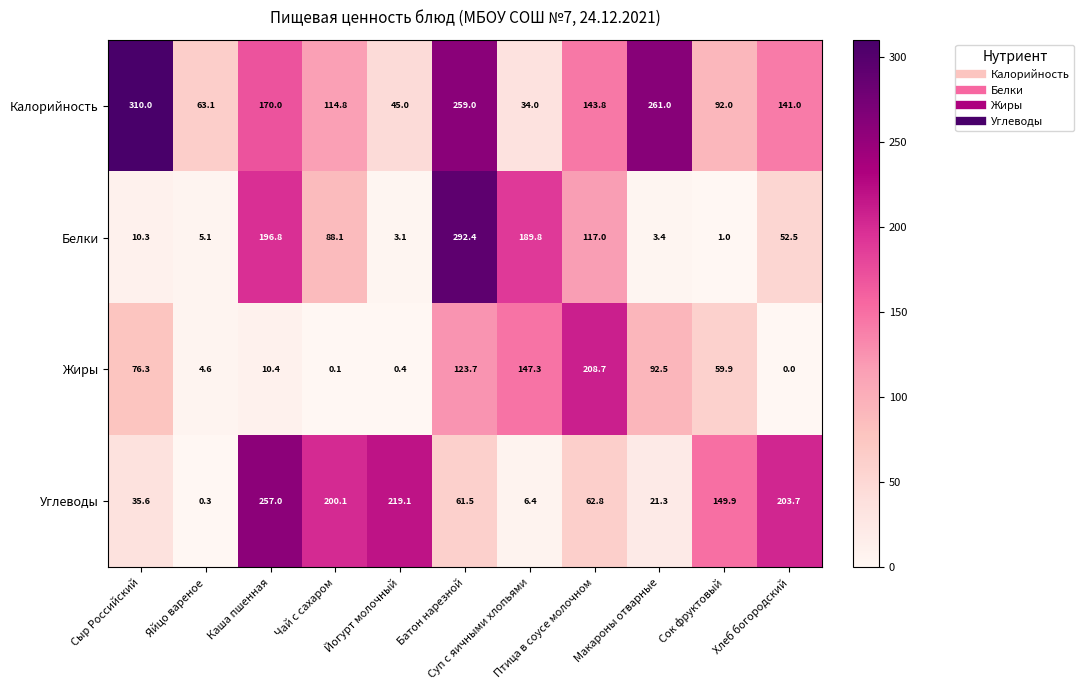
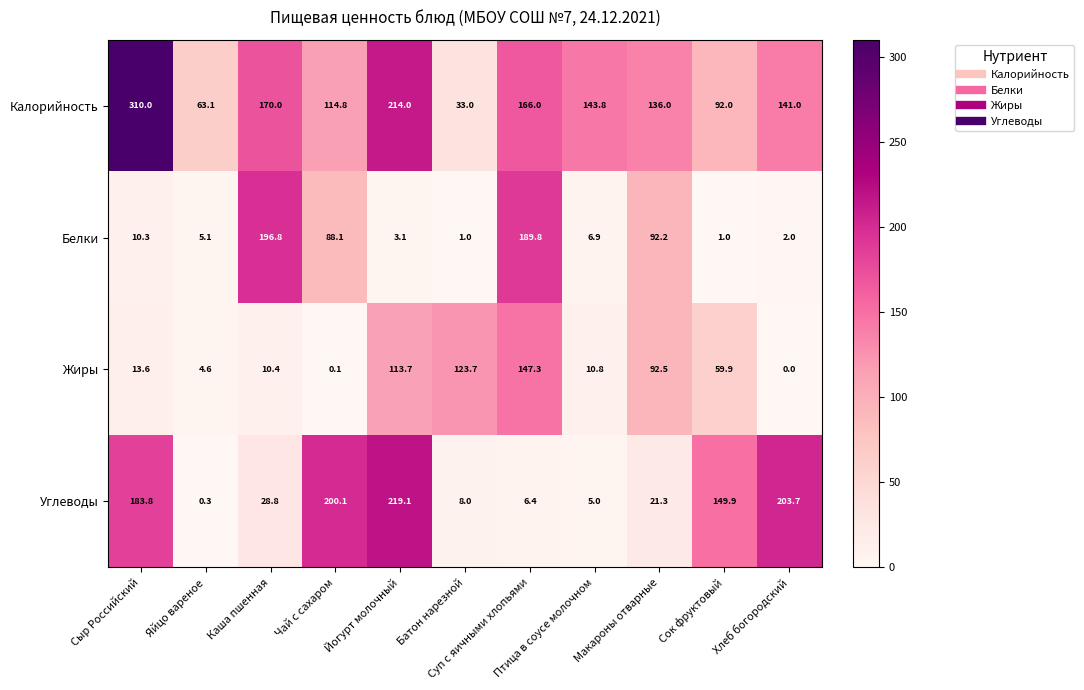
  {
    "Калорийность": {
      "Сыр Российский": 310.0,
      "Яйцо вареное": 63.1,
      "Каша пшенная": 170.0,
      "Чай с сахаром": 114.8,
-     "Йогурт молочный": 45.0,
-     "Батон нарезной": 259.0,
-     "Суп с яичными хлопьями": 34.0,
+     "Йогурт молочный": 214.0,
+     "Батон нарезной": 33.0,
+     "Суп с яичными хлопьями": 166.0,
      "Птица в соусе молочном": 143.8,
-     "Макароны отварные": 261.0,
+     "Макароны отварные": 136.0,
      "Сок фруктовый": 92.0,
      "Хлеб богородский": 141.0
    },
    "Белки": {
      "Сыр Российский": 10.3,
      "Яйцо вареное": 5.1,
      "Каша пшенная": 196.8,
      "Чай с сахаром": 88.1,
      "Йогурт молочный": 3.1,
-     "Батон нарезной": 292.4,
+     "Батон нарезной": 1.0,
      "Суп с яичными хлопьями": 189.8,
-     "Птица в соусе молочном": 117.0,
-     "Макароны отварные": 3.4,
+     "Птица в соусе молочном": 6.9,
+     "Макароны отварные": 92.2,
      "Сок фруктовый": 1.0,
-     "Хлеб богородский": 52.5
+     "Хлеб богородский": 2.0
    },
    "Жиры": {
-     "Сыр Российский": 76.3,
+     "Сыр Российский": 13.6,
      "Яйцо вареное": 4.6,
      "Каша пшенная": 10.4,
      "Чай с сахаром": 0.1,
-     "Йогурт молочный": 0.4,
+     "Йогурт молочный": 113.7,
      "Батон нарезной": 123.7,
      "Суп с яичными хлопьями": 147.3,
-     "Птица в соусе молочном": 208.7,
+     "Птица в соусе молочном": 10.8,
      "Макароны отварные": 92.5,
      "Сок фруктовый": 59.9,
      "Хлеб богородский": 0.0
    },
    "Углеводы": {
-     "Сыр Российский": 35.6,
+     "Сыр Российский": 183.8,
      "Яйцо вареное": 0.3,
-     "Каша пшенная": 257.0,
+     "Каша пшенная": 28.8,
      "Чай с сахаром": 200.1,
      "Йогурт молочный": 219.1,
-     "Батон нарезной": 61.5,
+     "Батон нарезной": 8.0,
      "Суп с яичными хлопьями": 6.4,
-     "Птица в соусе молочном": 62.8,
+     "Птица в соусе молочном": 5.0,
      "Макароны отварные": 21.3,
      "Сок фруктовый": 149.9,
      "Хлеб богородский": 203.7
    }
  }
